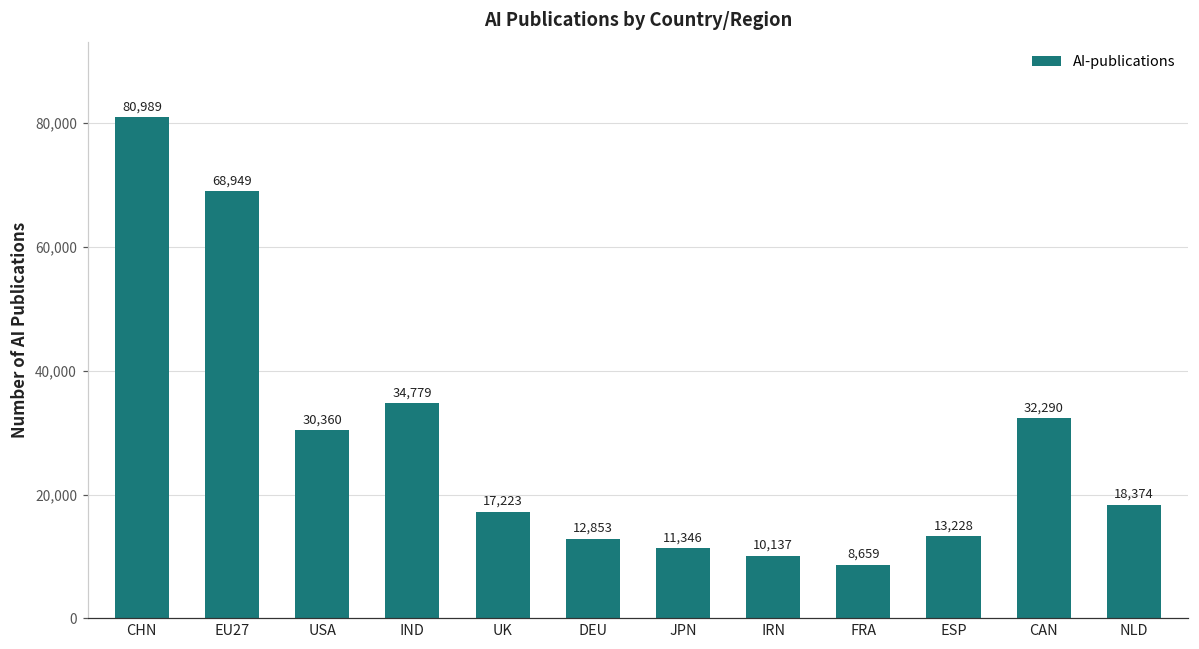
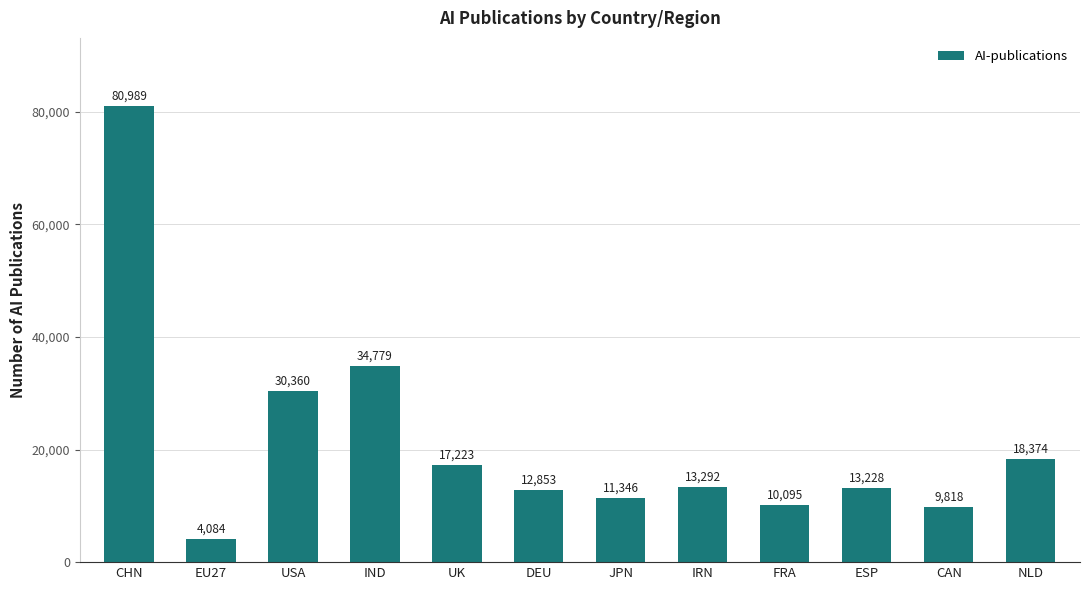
  {
    "CHN": "80,989",
-   "EU27": "68,949",
+   "EU27": "4,084",
    "USA": "30,360",
    "IND": "34,779",
    "UK": "17,223",
    "DEU": "12,853",
    "JPN": "11,346",
-   "IRN": "10,137",
-   "FRA": "8,659",
+   "IRN": "13,292",
+   "FRA": "10,095",
    "ESP": "13,228",
-   "CAN": "32,290",
+   "CAN": "9,818",
    "NLD": "18,374"
  }
